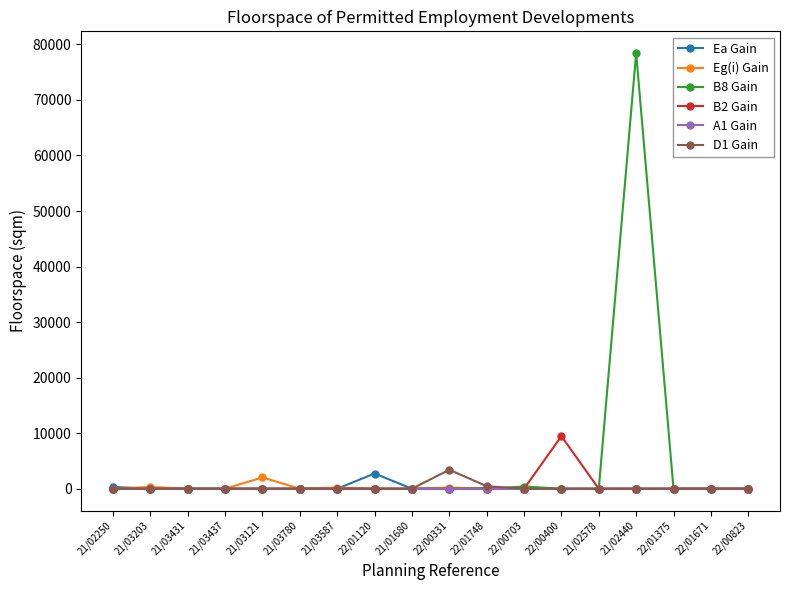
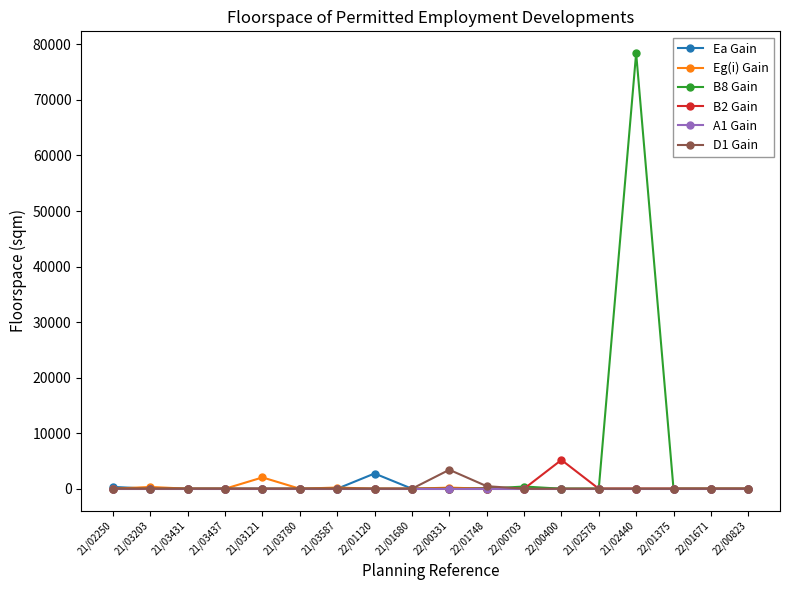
  {
    "Ea Gain": {
      "22/01120": 3000
    },
    "Eg(i) Gain": {
      "21/03121": 2000
    },
    "B8 Gain": {
      "21/02440": 78000
    },
    "B2 Gain": {
-     "22/00400": 9000
+     "22/00400": 5000
    },
    "D1 Gain": {
      "22/00331": 3000
    }
  }
